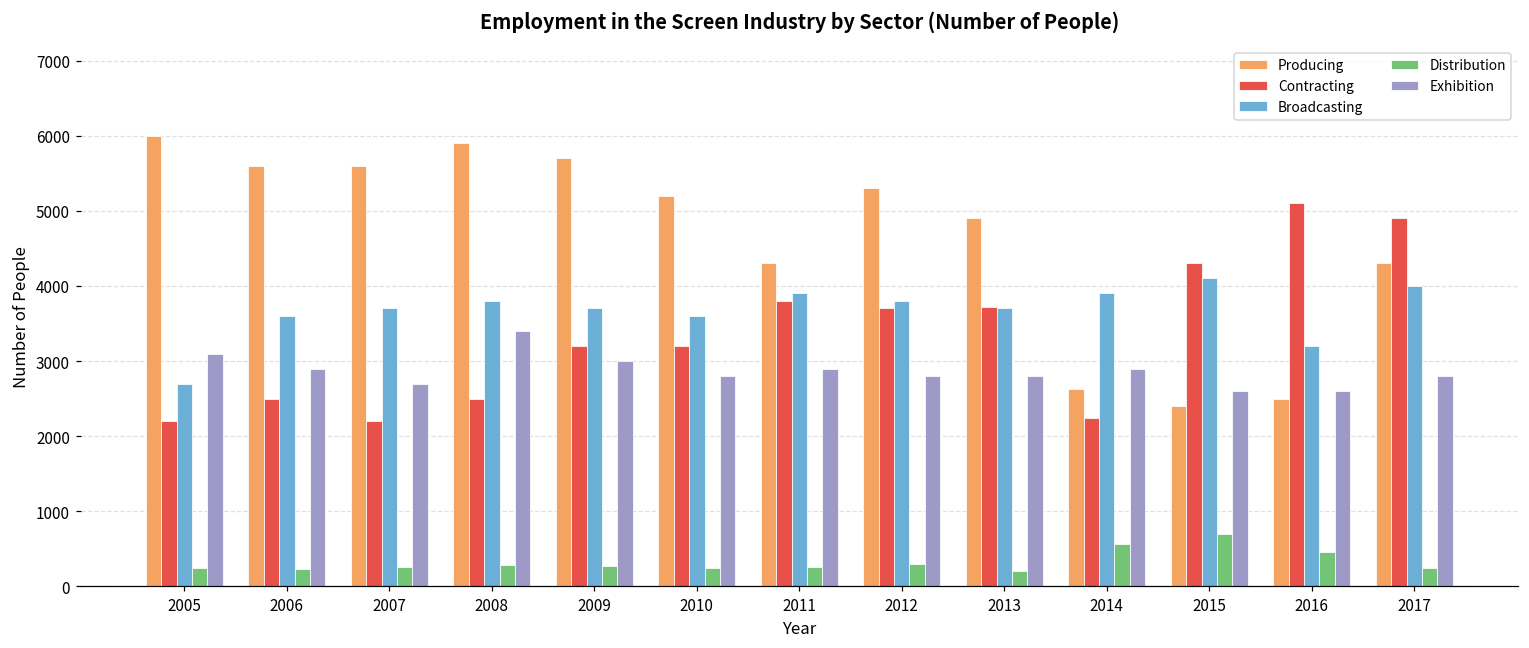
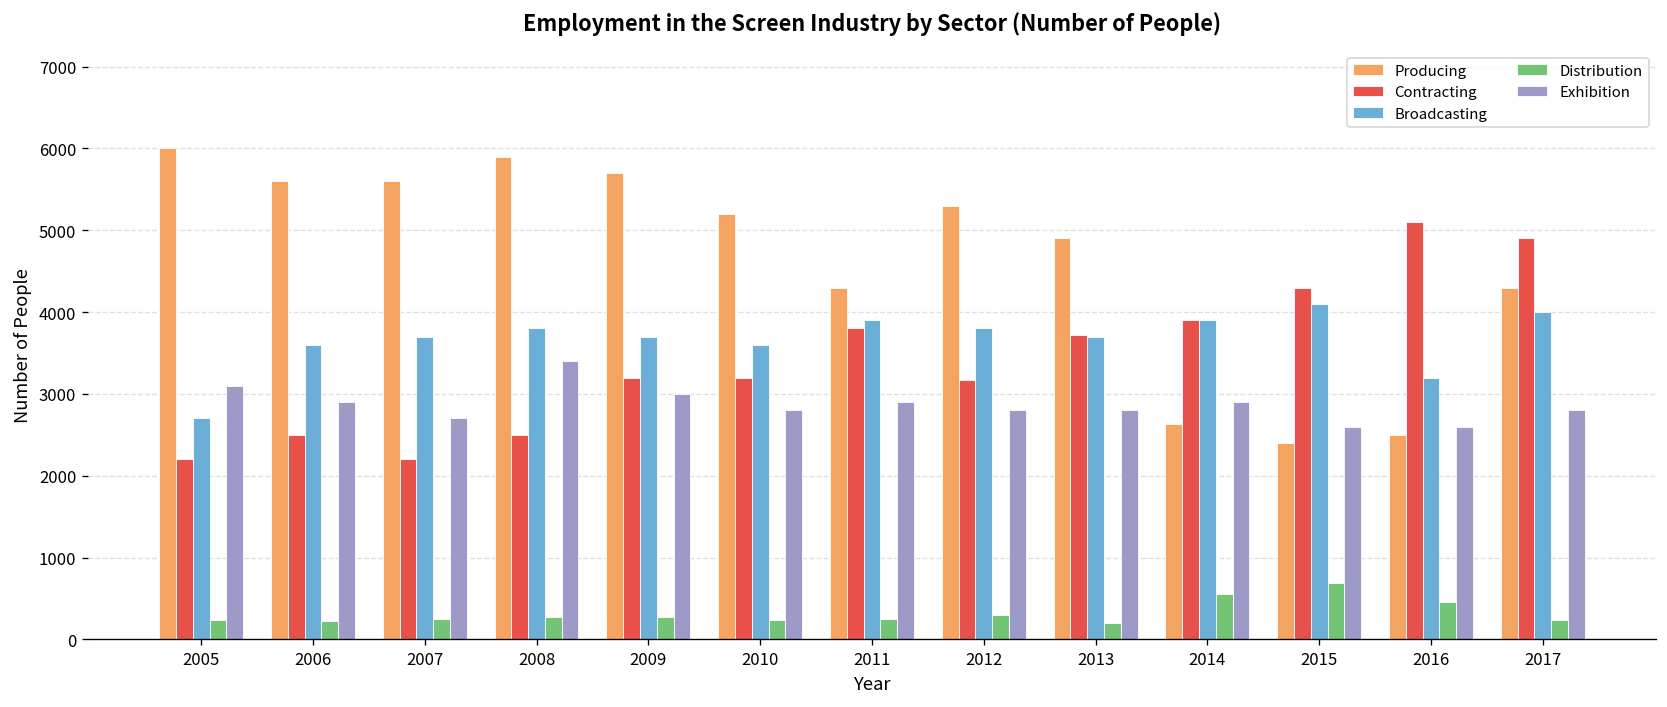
  {
    "Producing": {
      "2005": 6000,
      "2006": 5600,
      "2007": 5600,
      "2008": 5900,
      "2009": 5700,
      "2010": 5200,
      "2011": 4300,
      "2012": 5300,
      "2013": 4900,
      "2014": 2600,
      "2015": 2400,
      "2016": 2500,
      "2017": 4300
    },
    "Contracting": {
      "2005": 2200,
      "2006": 2500,
      "2007": 2200,
      "2008": 2500,
      "2009": 3200,
      "2010": 3200,
      "2011": 3800,
-     "2012": 3700,
+     "2012": 3200,
      "2013": 3700,
-     "2014": 2200,
+     "2014": 3900,
      "2015": 4300,
      "2016": 5100,
      "2017": 4900
    },
    "Distribution": {
      "2005": 200,
      "2006": 200,
      "2007": 300,
      "2008": 300,
      "2009": 300,
      "2010": 200,
      "2011": 300,
      "2012": 300,
      "2013": 200,
      "2014": 600,
      "2015": 700,
      "2016": 500,
      "2017": 200
    }
  }
